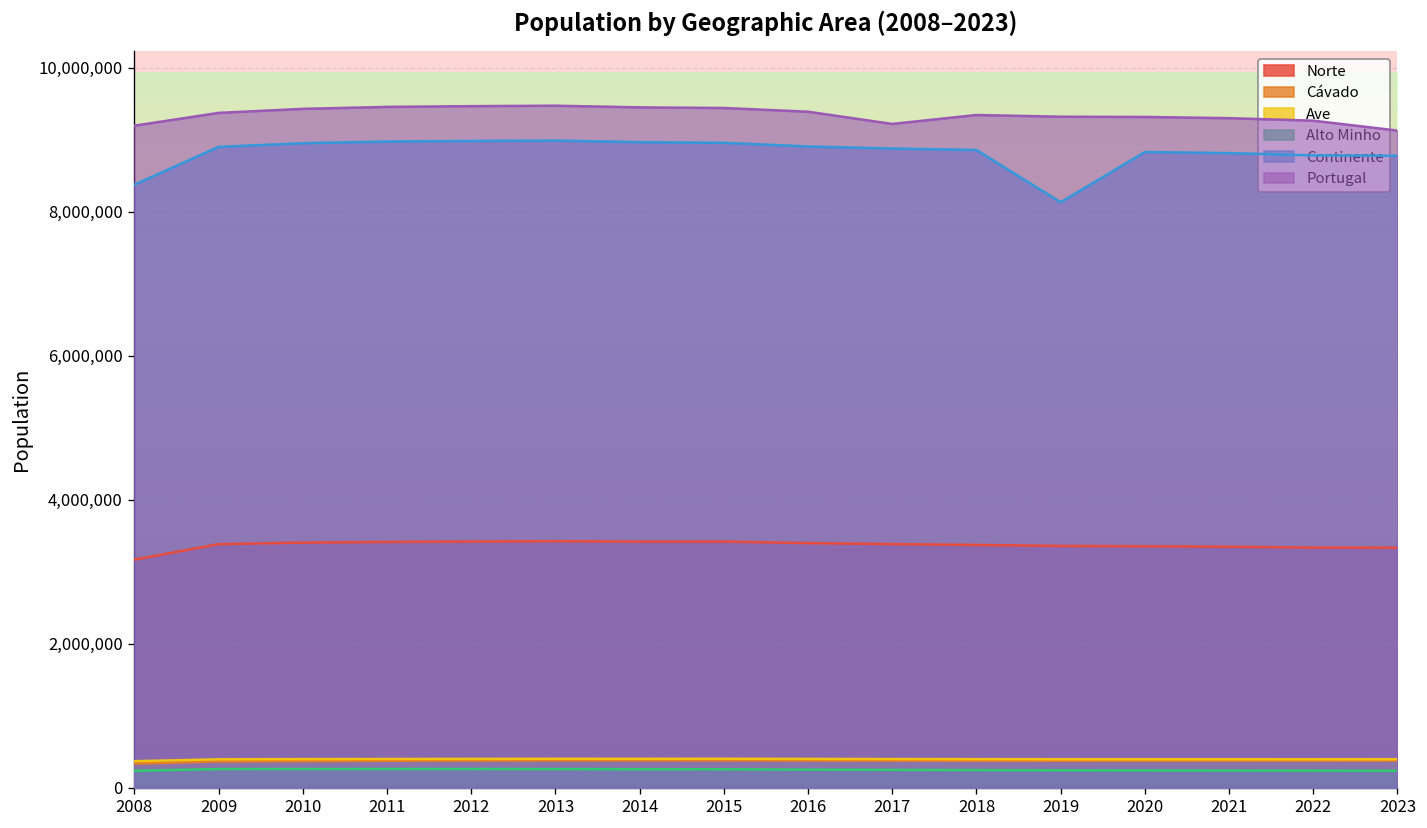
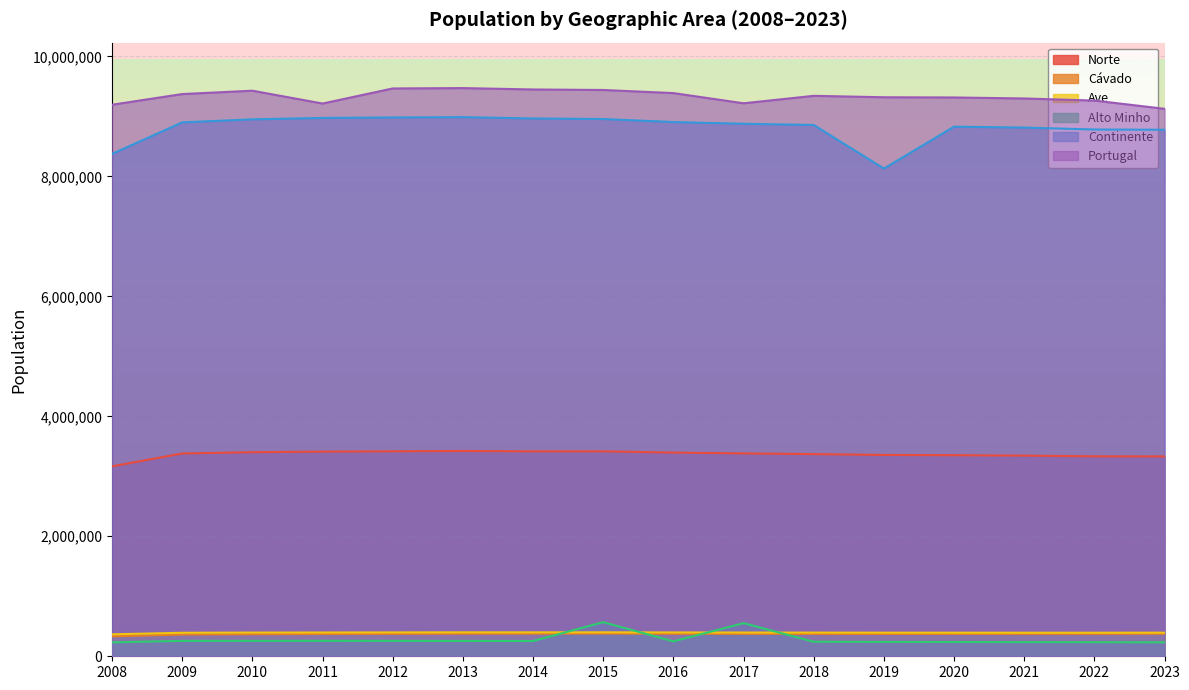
  {
    "Alto Minho": {
      "2008": "200,000",
      "2009": "300,000",
      "2010": "300,000",
      "2011": "300,000",
      "2012": "300,000",
      "2013": "300,000",
      "2014": "300,000",
-     "2015": "300,000",
+     "2015": "600,000",
      "2016": "200,000",
-     "2017": "200,000",
+     "2017": "600,000",
      "2018": "200,000",
      "2019": "200,000",
      "2020": "200,000",
      "2021": "200,000",
      "2022": "200,000",
      "2023": "200,000"
    },
    "Continente": {
      "2008": "8,400,000",
      "2009": "8,900,000",
      "2010": "9,000,000",
      "2011": "9,000,000",
      "2012": "9,000,000",
      "2013": "9,000,000",
      "2014": "9,000,000",
      "2015": "9,000,000",
      "2016": "8,900,000",
      "2017": "8,900,000",
      "2018": "8,900,000",
      "2019": "8,100,000",
      "2020": "8,800,000",
      "2021": "8,800,000",
      "2023": "8,800,000"
    },
    "Portugal": {
      "2008": "9,200,000",
      "2009": "9,400,000",
      "2010": "9,400,000",
-     "2011": "9,500,000",
+     "2011": "9,200,000",
      "2012": "9,500,000",
      "2013": "9,500,000",
      "2014": "9,400,000",
      "2015": "9,400,000",
      "2016": "9,400,000",
      "2017": "9,200,000",
      "2018": "9,300,000",
      "2019": "9,300,000",
      "2020": "9,300,000",
      "2021": "9,300,000",
      "2023": "9,100,000"
    }
  }
